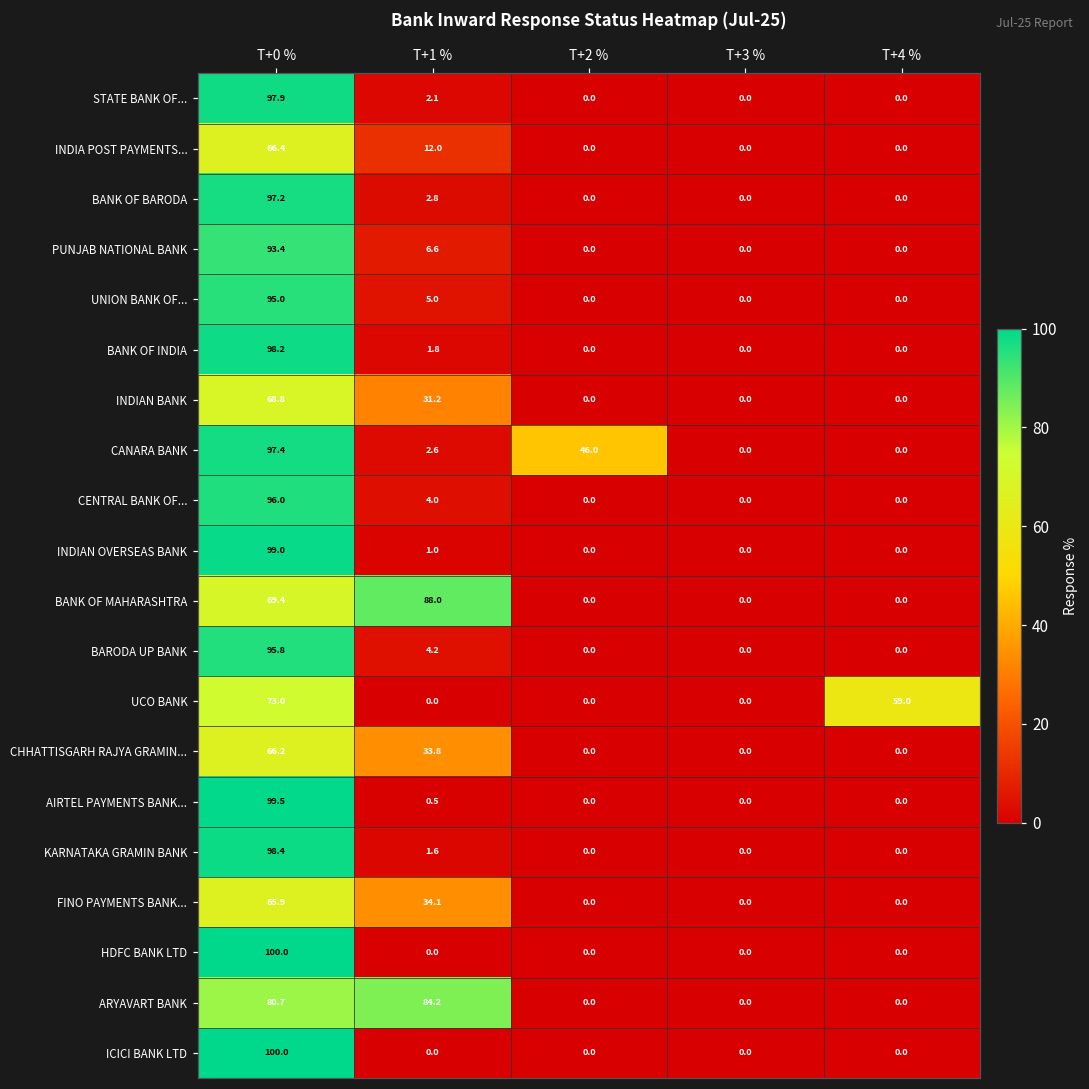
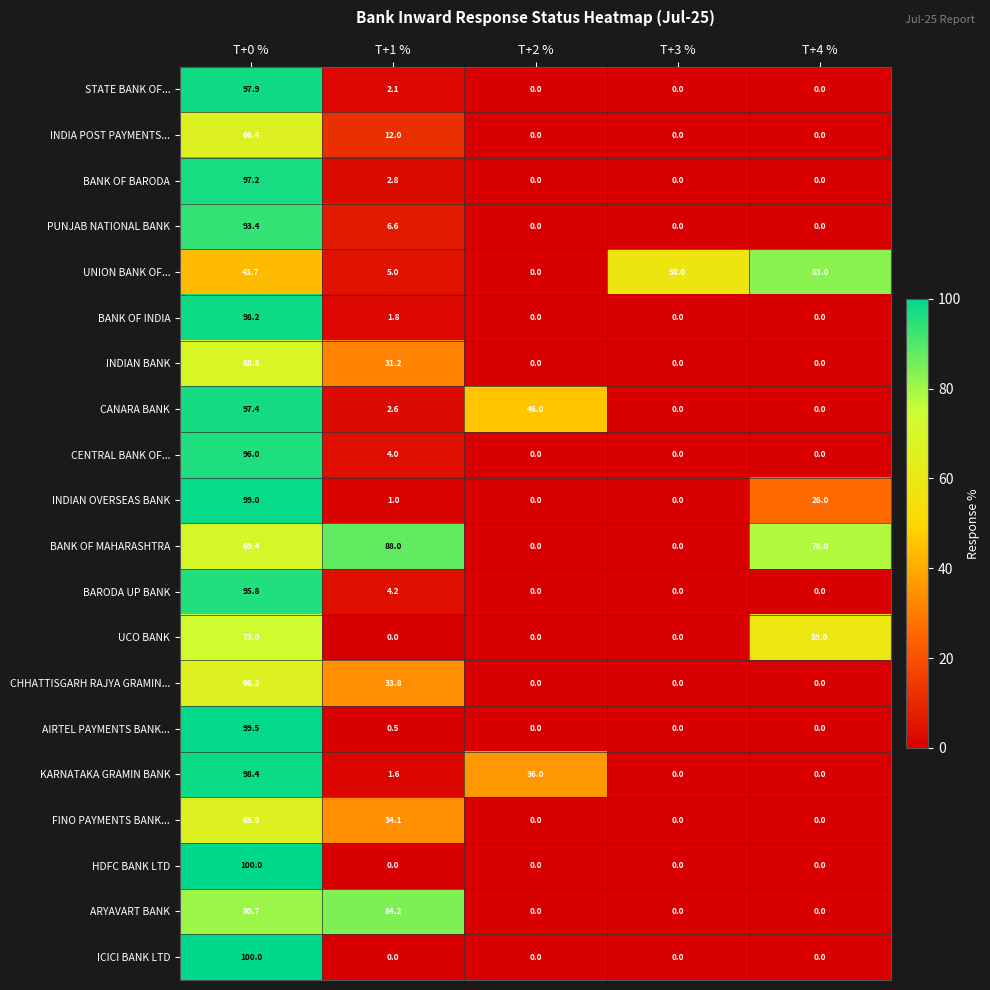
  {
    "STATE BANK OF...": {
      "T+0 %": 97.9,
      "T+1 %": 2.1,
      "T+2 %": 0.0,
      "T+3 %": 0.0,
      "T+4 %": 0.0
    },
    "INDIA POST PAYMENTS...": {
      "T+0 %": 66.4,
      "T+1 %": 12.0,
      "T+2 %": 0.0,
      "T+3 %": 0.0,
      "T+4 %": 0.0
    },
    "BANK OF BARODA": {
      "T+0 %": 97.2,
      "T+1 %": 2.8,
      "T+2 %": 0.0,
      "T+3 %": 0.0,
      "T+4 %": 0.0
    },
    "PUNJAB NATIONAL BANK": {
      "T+0 %": 93.4,
      "T+1 %": 6.6,
      "T+2 %": 0.0,
      "T+3 %": 0.0,
      "T+4 %": 0.0
    },
    "UNION BANK OF...": {
-     "T+0 %": 95.0,
+     "T+0 %": 43.7,
      "T+1 %": 5.0,
      "T+2 %": 0.0,
-     "T+3 %": 0.0,
-     "T+4 %": 0.0
+     "T+3 %": 58.0,
+     "T+4 %": 83.0
    },
    "BANK OF INDIA": {
      "T+0 %": 98.2,
      "T+1 %": 1.8,
      "T+2 %": 0.0,
      "T+3 %": 0.0,
      "T+4 %": 0.0
    },
    "INDIAN BANK": {
      "T+0 %": 68.8,
      "T+1 %": 31.2,
      "T+2 %": 0.0,
      "T+3 %": 0.0,
      "T+4 %": 0.0
    },
    "CANARA BANK": {
      "T+0 %": 97.4,
      "T+1 %": 2.6,
      "T+2 %": 46.0,
      "T+3 %": 0.0,
      "T+4 %": 0.0
    },
    "CENTRAL BANK OF...": {
      "T+0 %": 96.0,
      "T+1 %": 4.0,
      "T+2 %": 0.0,
      "T+3 %": 0.0,
      "T+4 %": 0.0
    },
    "INDIAN OVERSEAS BANK": {
      "T+0 %": 99.0,
      "T+1 %": 1.0,
      "T+2 %": 0.0,
      "T+3 %": 0.0,
-     "T+4 %": 0.0
+     "T+4 %": 26.0
    },
    "BANK OF MAHARASHTRA": {
      "T+0 %": 69.4,
      "T+1 %": 88.0,
      "T+2 %": 0.0,
      "T+3 %": 0.0,
-     "T+4 %": 0.0
+     "T+4 %": 78.0
    },
    "BARODA UP BANK": {
      "T+0 %": 95.8,
      "T+1 %": 4.2,
      "T+2 %": 0.0,
      "T+3 %": 0.0,
      "T+4 %": 0.0
    },
    "UCO BANK": {
      "T+0 %": 73.0,
      "T+1 %": 0.0,
      "T+2 %": 0.0,
      "T+3 %": 0.0,
      "T+4 %": 59.0
    },
    "CHHATTISGARH RAJYA GRAMIN...": {
      "T+0 %": 66.2,
      "T+1 %": 33.8,
      "T+2 %": 0.0,
      "T+3 %": 0.0,
      "T+4 %": 0.0
    },
    "AIRTEL PAYMENTS BANK...": {
      "T+0 %": 99.5,
      "T+1 %": 0.5,
      "T+2 %": 0.0,
      "T+3 %": 0.0,
      "T+4 %": 0.0
    },
    "KARNATAKA GRAMIN BANK": {
      "T+0 %": 98.4,
      "T+1 %": 1.6,
-     "T+2 %": 0.0,
+     "T+2 %": 36.0,
      "T+3 %": 0.0,
      "T+4 %": 0.0
    },
    "FINO PAYMENTS BANK...": {
      "T+0 %": 65.9,
      "T+1 %": 34.1,
      "T+2 %": 0.0,
      "T+3 %": 0.0,
      "T+4 %": 0.0
    },
    "HDFC BANK LTD": {
      "T+0 %": 100.0,
      "T+1 %": 0.0,
      "T+2 %": 0.0,
      "T+3 %": 0.0,
      "T+4 %": 0.0
    },
    "ARYAVART BANK": {
      "T+0 %": 80.7,
      "T+1 %": 84.2,
      "T+2 %": 0.0,
      "T+3 %": 0.0,
      "T+4 %": 0.0
    },
    "ICICI BANK LTD": {
      "T+0 %": 100.0,
      "T+1 %": 0.0,
      "T+2 %": 0.0,
      "T+3 %": 0.0,
      "T+4 %": 0.0
    }
  }
